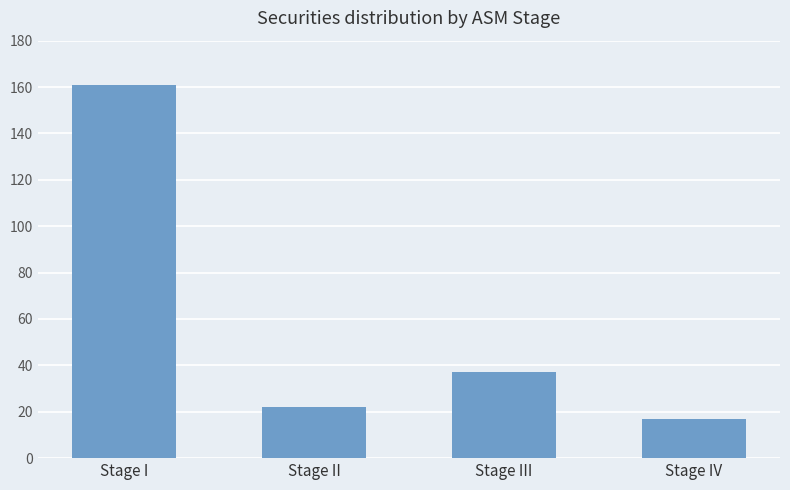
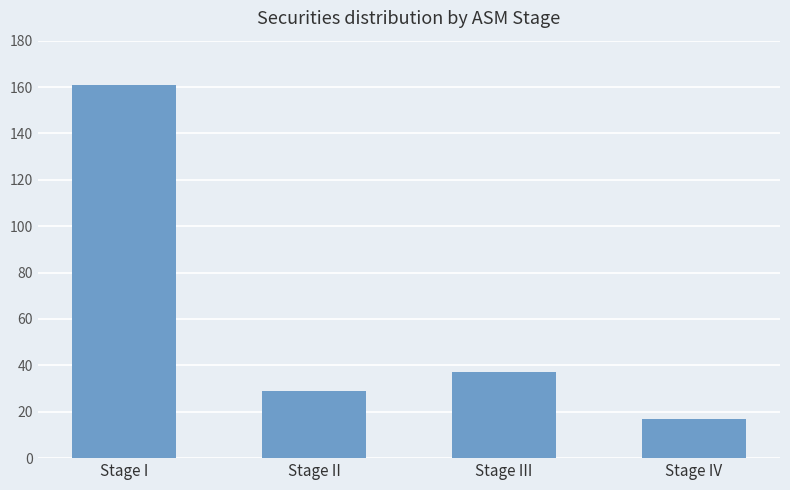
  {
    "Stage I": 161,
-   "Stage II": 22,
+   "Stage II": 29,
    "Stage III": 37,
    "Stage IV": 17
  }
